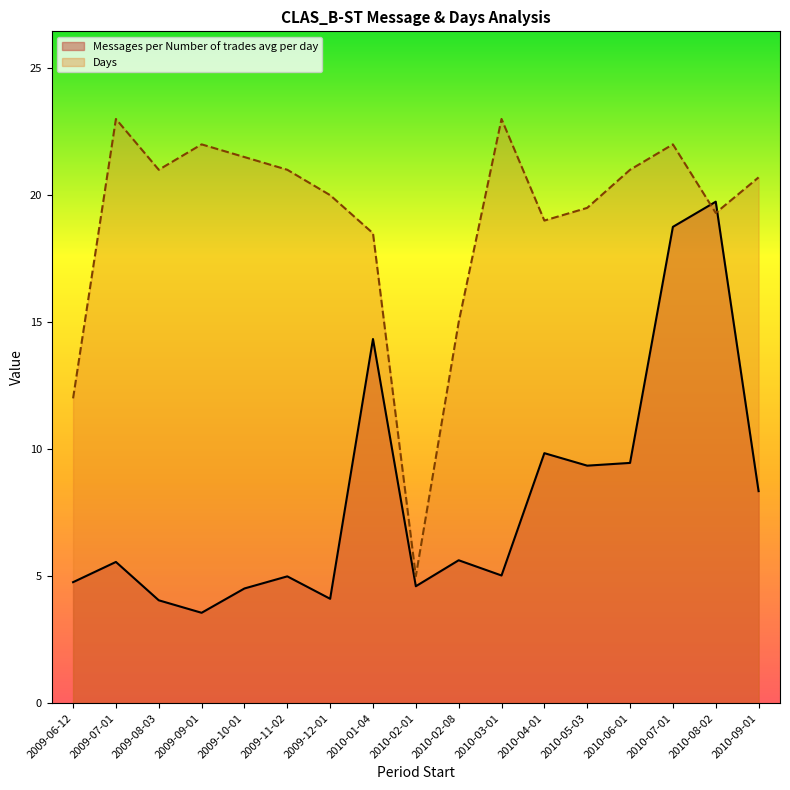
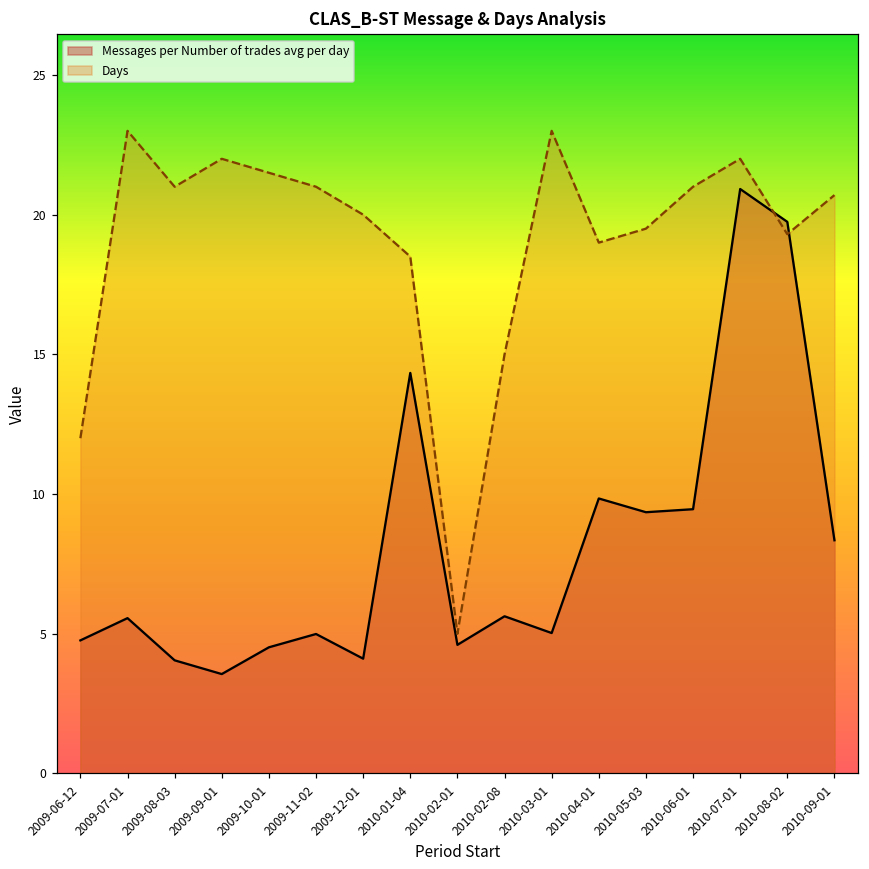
  {
    "Messages per Number of trades avg per day": {
      "2009-06-12": 4.8,
      "2009-07-01": 5.6,
      "2009-08-03": 4.0,
      "2009-09-01": 3.6,
      "2009-10-01": 4.5,
      "2009-11-02": 5.0,
      "2009-12-01": 4.1,
      "2010-01-04": 14.3,
      "2010-02-01": 4.6,
      "2010-02-08": 5.6,
      "2010-03-01": 5.0,
      "2010-04-01": 9.8,
      "2010-05-03": 9.4,
      "2010-06-01": 9.5,
-     "2010-07-01": 18.8,
+     "2010-07-01": 20.9,
      "2010-08-02": 19.7,
      "2010-09-01": 8.3
    },
    "Days": {
      "2009-06-12": 12.0,
      "2009-07-01": 23.0,
      "2009-08-03": 21.0,
      "2009-09-01": 22.0,
      "2009-10-01": 21.5,
      "2009-11-02": 21.0,
      "2009-12-01": 20.0,
      "2010-01-04": 18.5,
      "2010-02-01": 5.0,
      "2010-02-08": 15.0,
      "2010-03-01": 23.0,
      "2010-04-01": 19.0,
      "2010-05-03": 19.5,
      "2010-06-01": 21.0,
      "2010-07-01": 22.0,
      "2010-08-02": 19.3,
      "2010-09-01": 20.7
    }
  }
